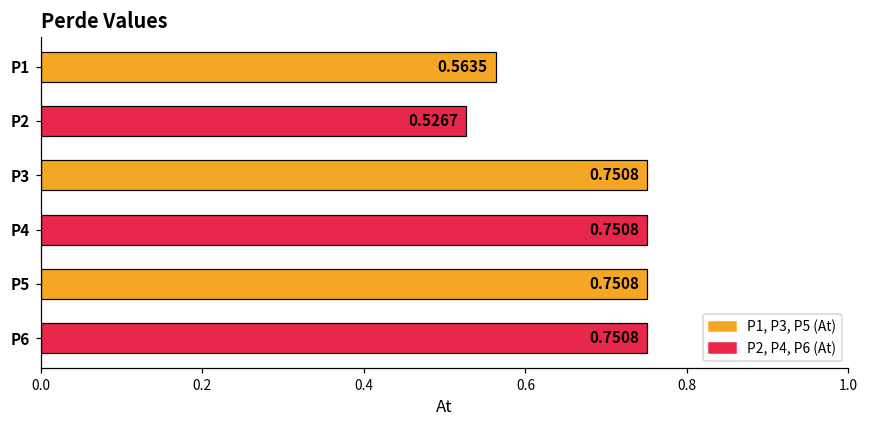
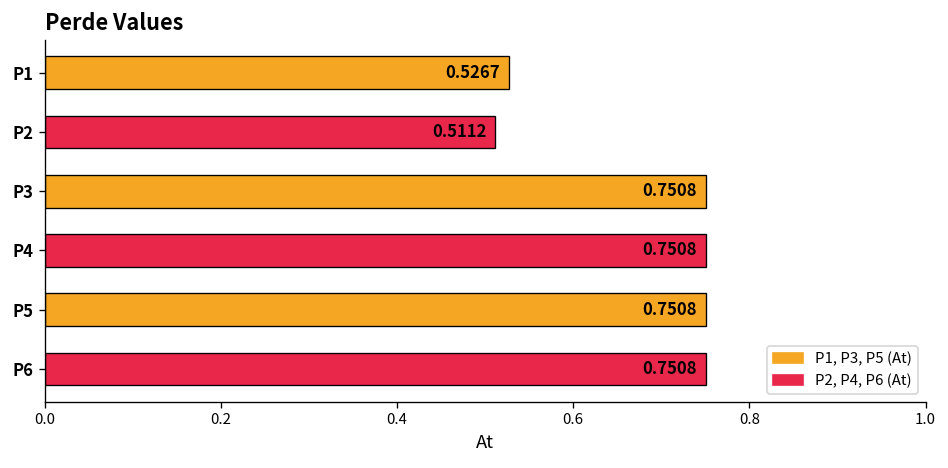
  {
-   "P1": 0.5635,
-   "P2": 0.5267,
+   "P1": 0.5267,
+   "P2": 0.5112,
    "P3": 0.7508,
    "P4": 0.7508,
    "P5": 0.7508,
    "P6": 0.7508
  }
